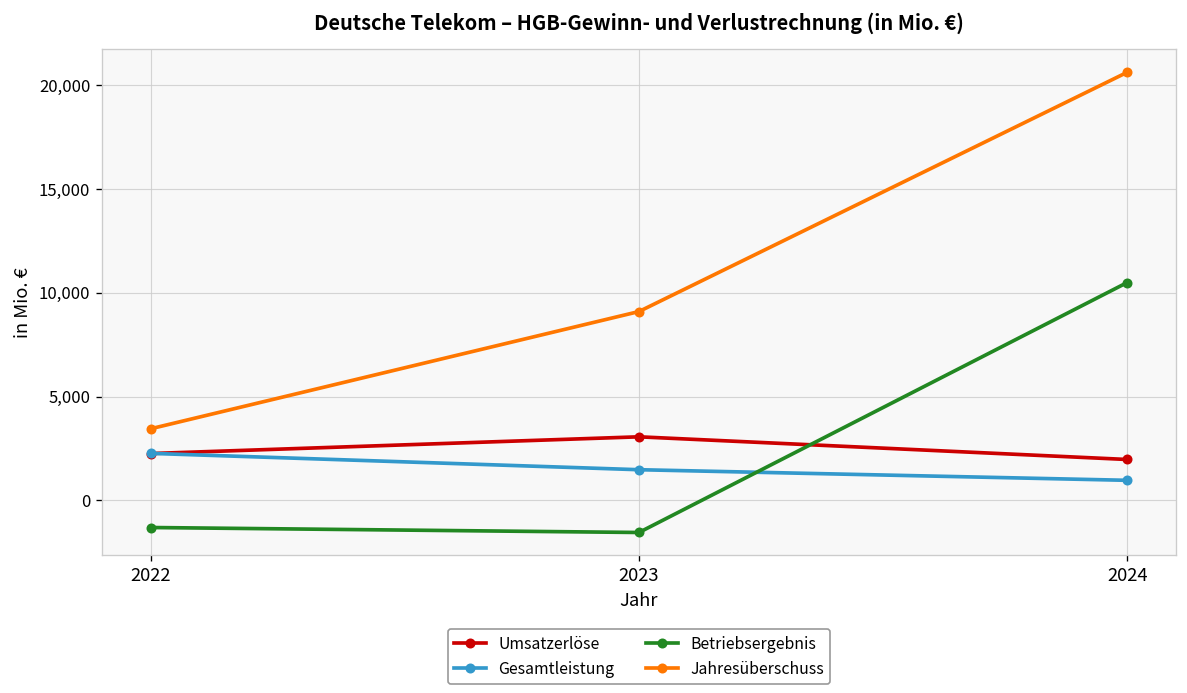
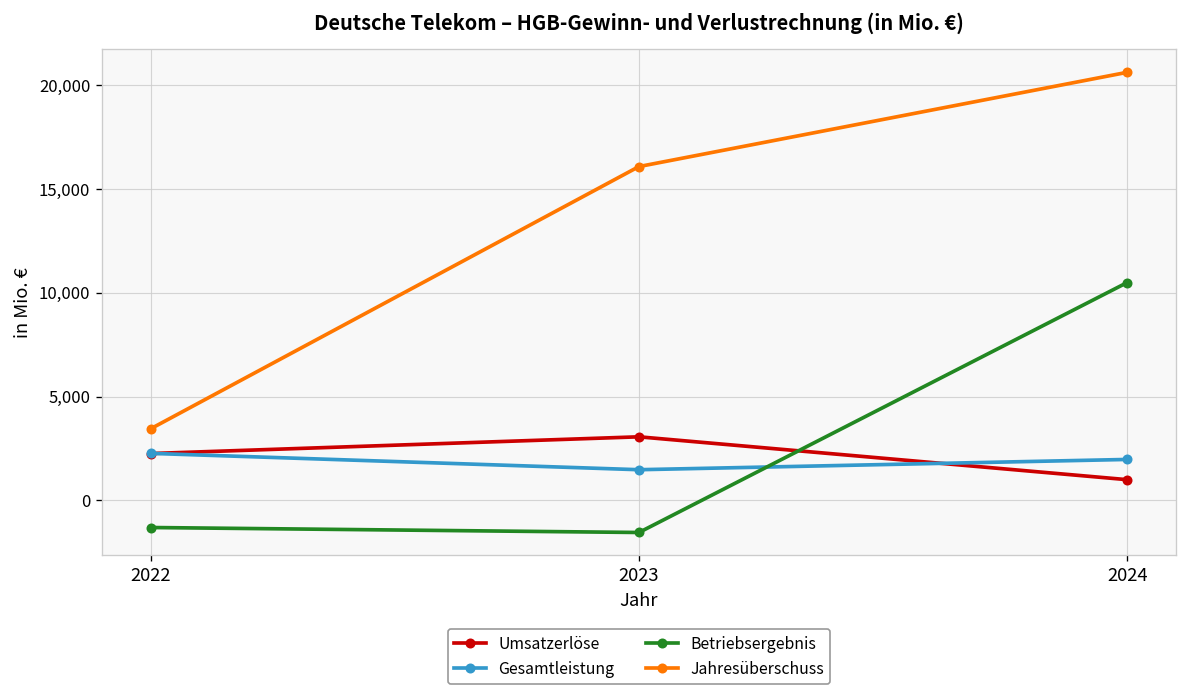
  {
    "Umsatzerlöse": {
      "2023": "3,100",
-     "2024": "2,000"
+     "2024": "1,000"
    },
    "Gesamtleistung": {
      "2023": "1,500",
-     "2024": "1,000"
+     "2024": "2,000"
    },
    "Betriebsergebnis": {
      "2022": "-1,300",
      "2023": "-1,600",
      "2024": "10,500"
    },
    "Jahresüberschuss": {
      "2022": "3,400",
-     "2023": "9,100",
+     "2023": "16,100",
      "2024": "20,600"
    }
  }
